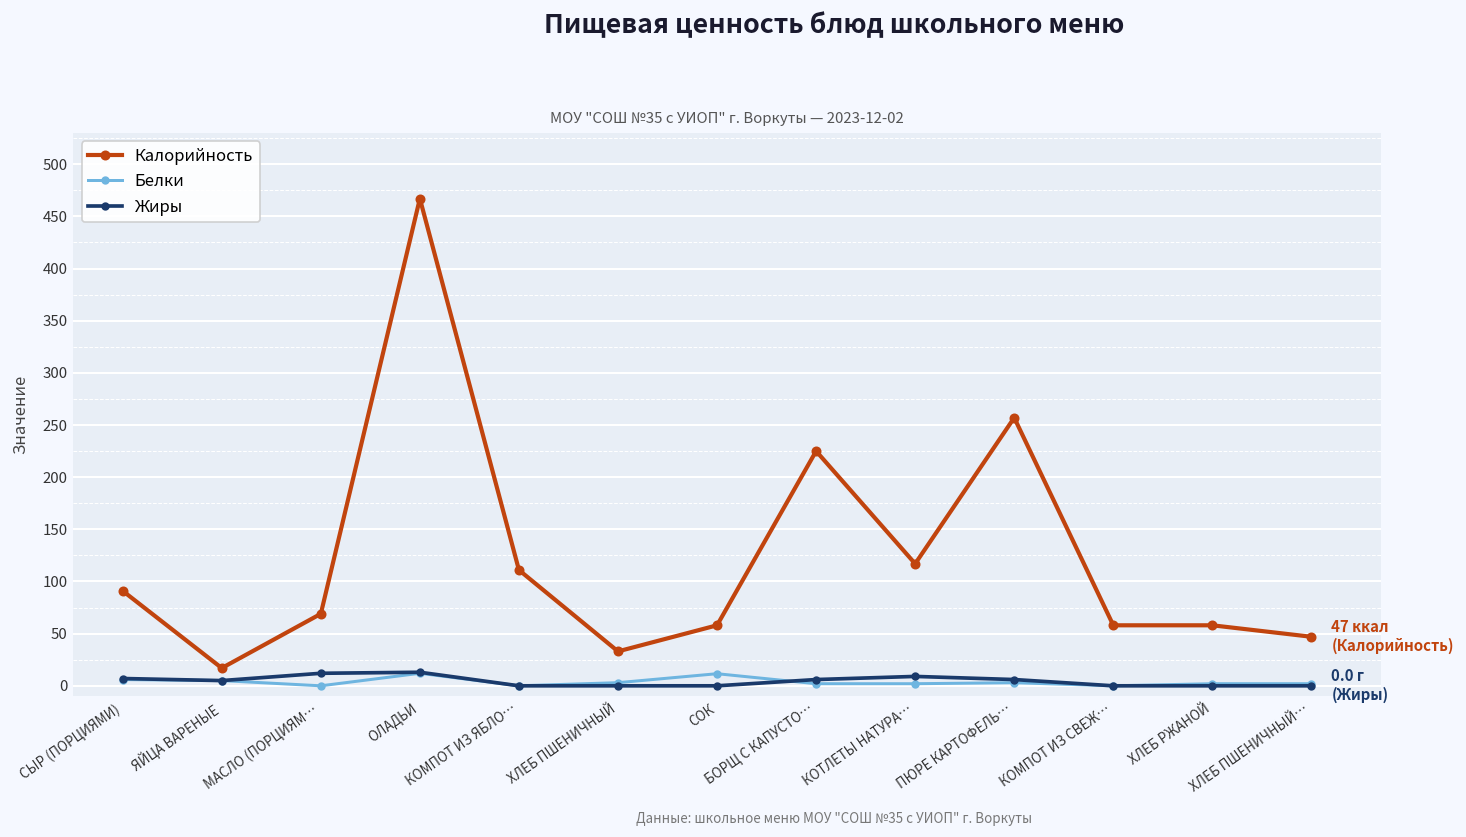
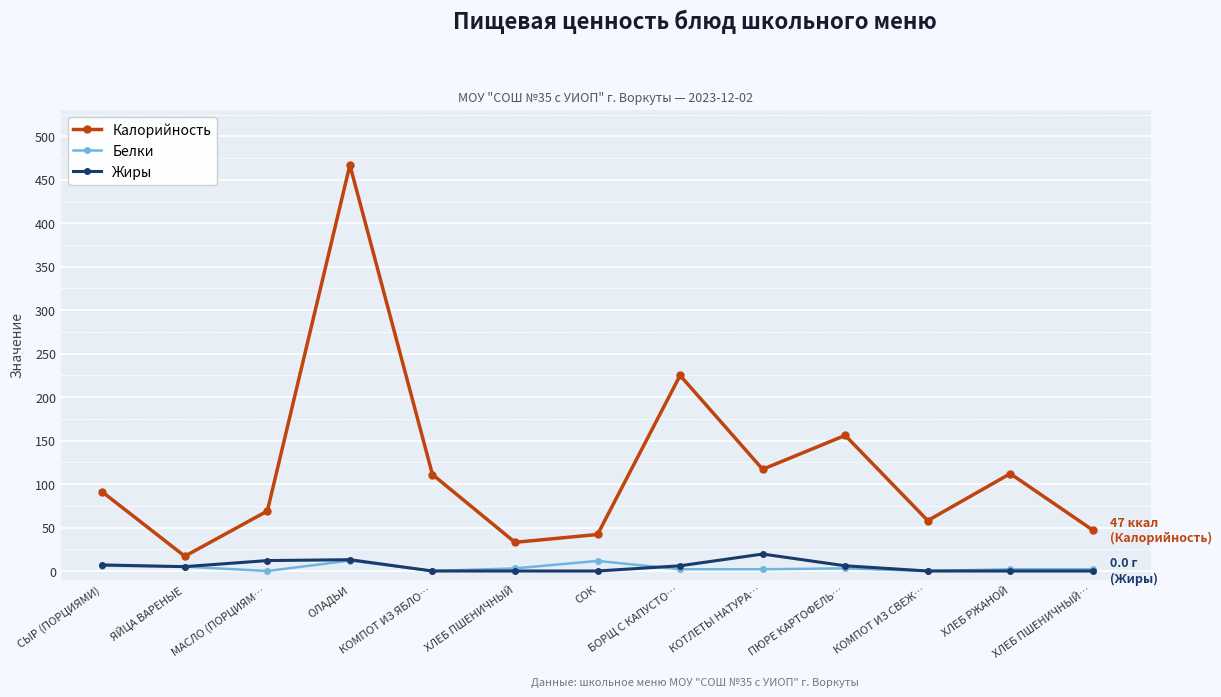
  {
    "Калорийность": {
      "СЫР (ПОРЦИЯМИ)": 90,
      "ЯЙЦА ВАРЕНЫЕ": 20,
      "МАСЛО (ПОРЦИЯМ…": 70,
      "ОЛАДЬИ": 470,
      "КОМПОТ ИЗ ЯБЛО…": 110,
      "ХЛЕБ ПШЕНИЧНЫЙ": 30,
-     "СОК": 60,
+     "СОК": 40,
      "БОРЩ С КАПУСТО…": 230,
      "КОТЛЕТЫ НАТУРА…": 120,
-     "ПЮРЕ КАРТОФЕЛЬ…": 260,
+     "ПЮРЕ КАРТОФЕЛЬ…": 160,
      "КОМПОТ ИЗ СВЕЖ…": 60,
-     "ХЛЕБ РЖАНОЙ": 60
+     "ХЛЕБ РЖАНОЙ": 110
    },
    "Белки": {
      "МАСЛО (ПОРЦИЯМ…": 0,
      "ХЛЕБ ПШЕНИЧНЫЙ": 0,
      "СОК": 10,
      "БОРЩ С КАПУСТО…": 0,
      "КОТЛЕТЫ НАТУРА…": 0,
      "ПЮРЕ КАРТОФЕЛЬ…": 0
    },
    "Жиры": {
      "МАСЛО (ПОРЦИЯМ…": 10,
      "ХЛЕБ ПШЕНИЧНЫЙ": 0,
      "СОК": 0,
      "БОРЩ С КАПУСТО…": 10,
-     "КОТЛЕТЫ НАТУРА…": 10,
+     "КОТЛЕТЫ НАТУРА…": 20,
      "ПЮРЕ КАРТОФЕЛЬ…": 10
    }
  }
